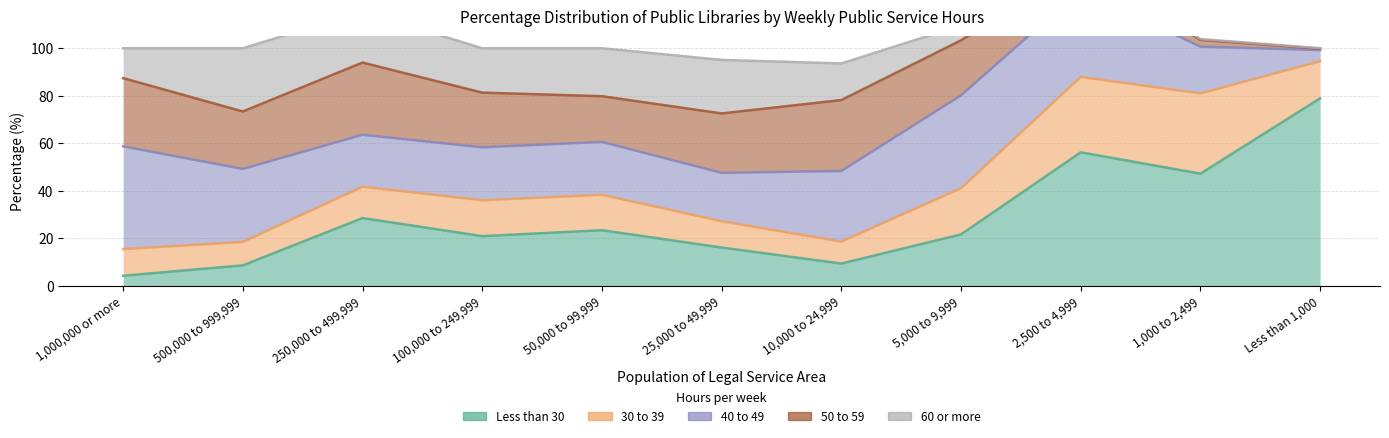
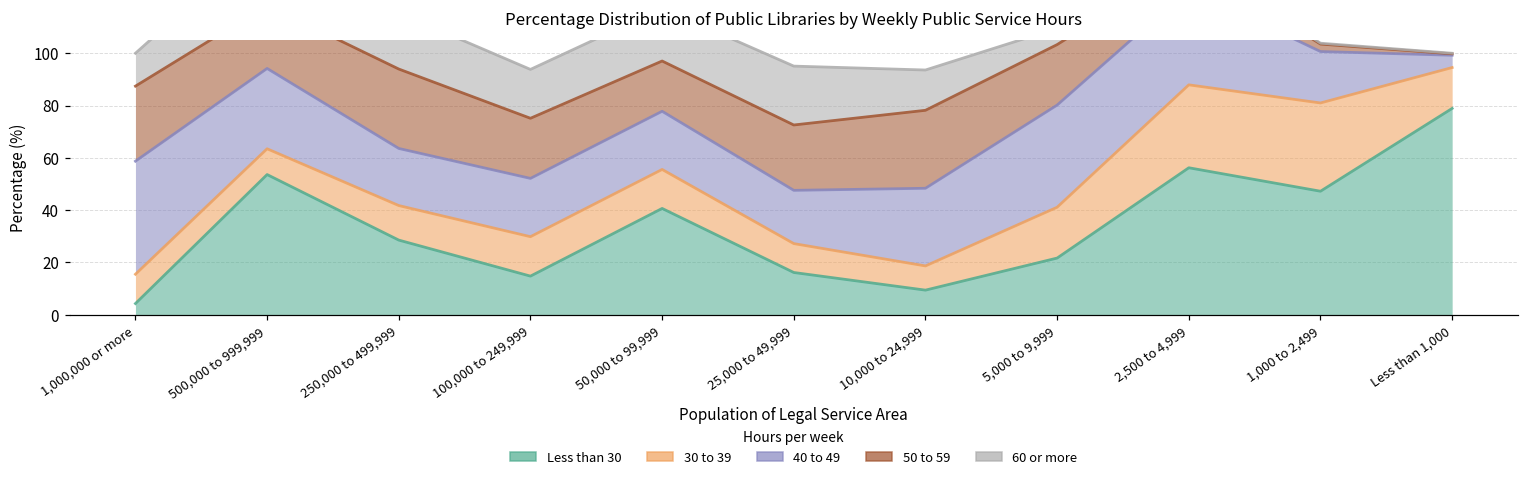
  {
    "Less than 30": {
      "1,000,000 or more": 4,
-     "500,000 to 999,999": 9,
+     "500,000 to 999,999": 54,
      "250,000 to 499,999": 29,
-     "100,000 to 249,999": 21,
-     "50,000 to 99,999": 23,
+     "100,000 to 249,999": 15,
+     "50,000 to 99,999": 41,
      "25,000 to 49,999": 16,
      "10,000 to 24,999": 9,
      "5,000 to 9,999": 22,
      "2,500 to 4,999": 56,
      "1,000 to 2,499": 47,
      "Less than 1,000": 79
    },
    "30 to 39": {
      "1,000,000 or more": 11,
      "500,000 to 999,999": 10,
      "250,000 to 499,999": 13,
      "100,000 to 249,999": 15,
      "50,000 to 99,999": 15,
      "25,000 to 49,999": 11,
      "10,000 to 24,999": 9,
      "5,000 to 9,999": 19,
      "2,500 to 4,999": 32,
      "1,000 to 2,499": 34,
      "Less than 1,000": 16
    },
    "50 to 59": {
      "1,000,000 or more": 29,
      "250,000 to 499,999": 30,
      "100,000 to 249,999": 23,
      "50,000 to 99,999": 19,
      "25,000 to 49,999": 25,
      "10,000 to 24,999": 30,
      "5,000 to 9,999": 23
    }
  }
